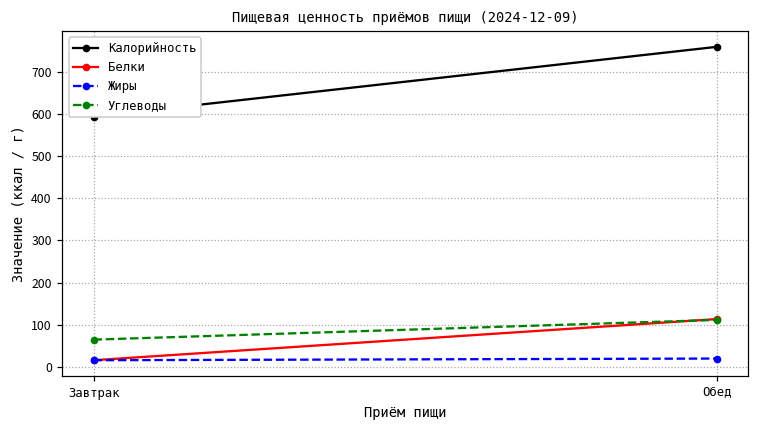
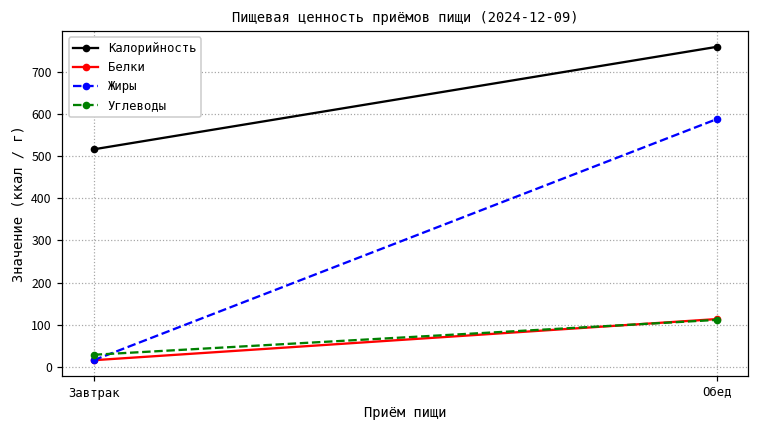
  {
    "Калорийность": {
-     "Завтрак": 600,
+     "Завтрак": 520,
      "Обед": 760
    },
    "Жиры": {
-     "Обед": 20
+     "Обед": 590
    },
    "Углеводы": {
-     "Завтрак": 60
+     "Завтрак": 30
    }
  }
